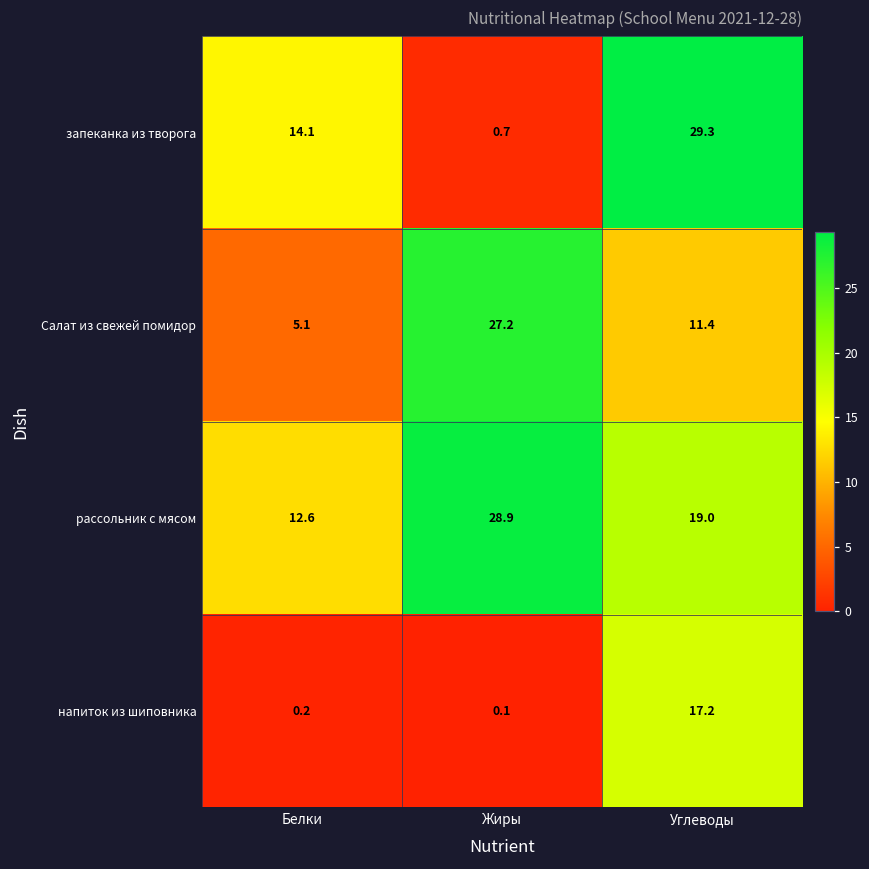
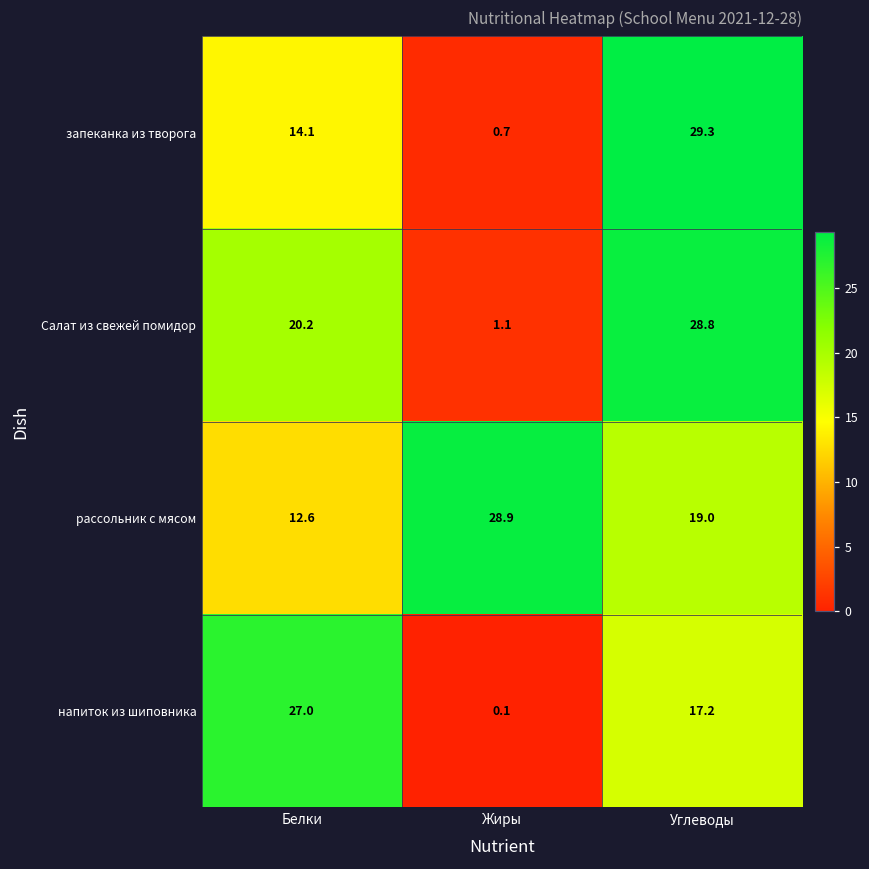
  {
    "запеканка из творога": {
      "Белки": 14.1,
      "Жиры": 0.7,
      "Углеводы": 29.3
    },
    "Салат из свежей помидор": {
-     "Белки": 5.1,
-     "Жиры": 27.2,
-     "Углеводы": 11.4
+     "Белки": 20.2,
+     "Жиры": 1.1,
+     "Углеводы": 28.8
    },
    "рассольник с мясом": {
      "Белки": 12.6,
      "Жиры": 28.9,
      "Углеводы": 19.0
    },
    "напиток из шиповника": {
-     "Белки": 0.2,
+     "Белки": 27.0,
      "Жиры": 0.1,
      "Углеводы": 17.2
    }
  }
